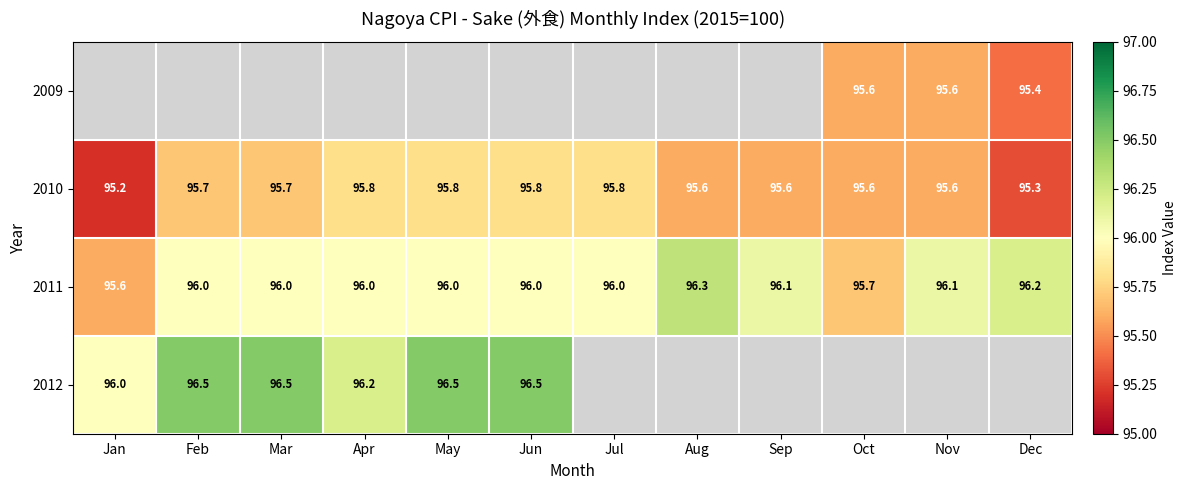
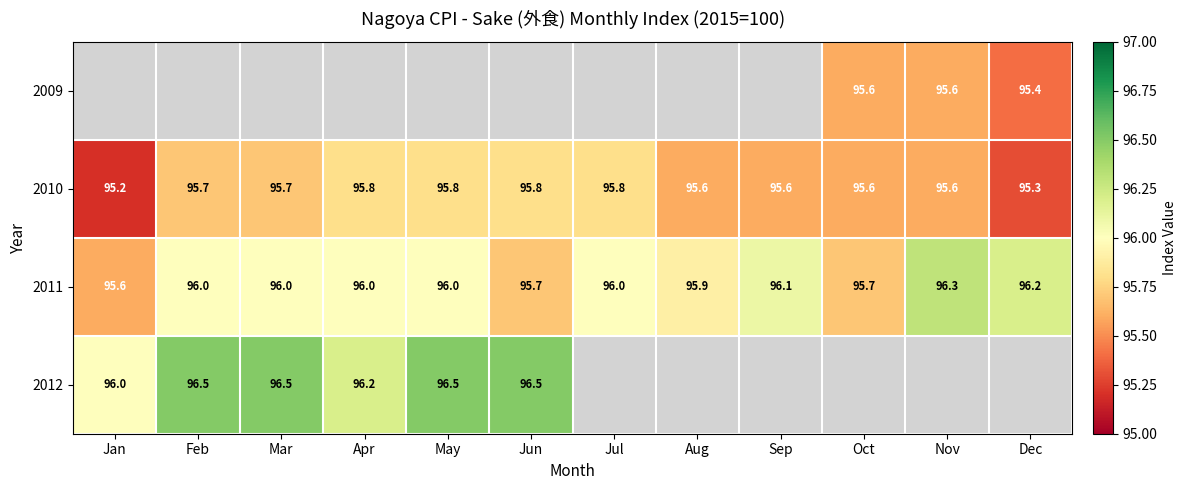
  {
    "2009": {
      "Oct": 95.6,
      "Nov": 95.6,
      "Dec": 95.4
    },
    "2010": {
      "Jan": 95.2,
      "Feb": 95.7,
      "Mar": 95.7,
      "Apr": 95.8,
      "May": 95.8,
      "Jun": 95.8,
      "Jul": 95.8,
      "Aug": 95.6,
      "Sep": 95.6,
      "Oct": 95.6,
      "Nov": 95.6,
      "Dec": 95.3
    },
    "2011": {
      "Jan": 95.6,
      "Feb": 96.0,
      "Mar": 96.0,
      "Apr": 96.0,
      "May": 96.0,
-     "Jun": 96.0,
+     "Jun": 95.7,
      "Jul": 96.0,
-     "Aug": 96.3,
+     "Aug": 95.9,
      "Sep": 96.1,
      "Oct": 95.7,
-     "Nov": 96.1,
+     "Nov": 96.3,
      "Dec": 96.2
    },
    "2012": {
      "Jan": 96.0,
      "Feb": 96.5,
      "Mar": 96.5,
      "Apr": 96.2,
      "May": 96.5,
      "Jun": 96.5
    }
  }
